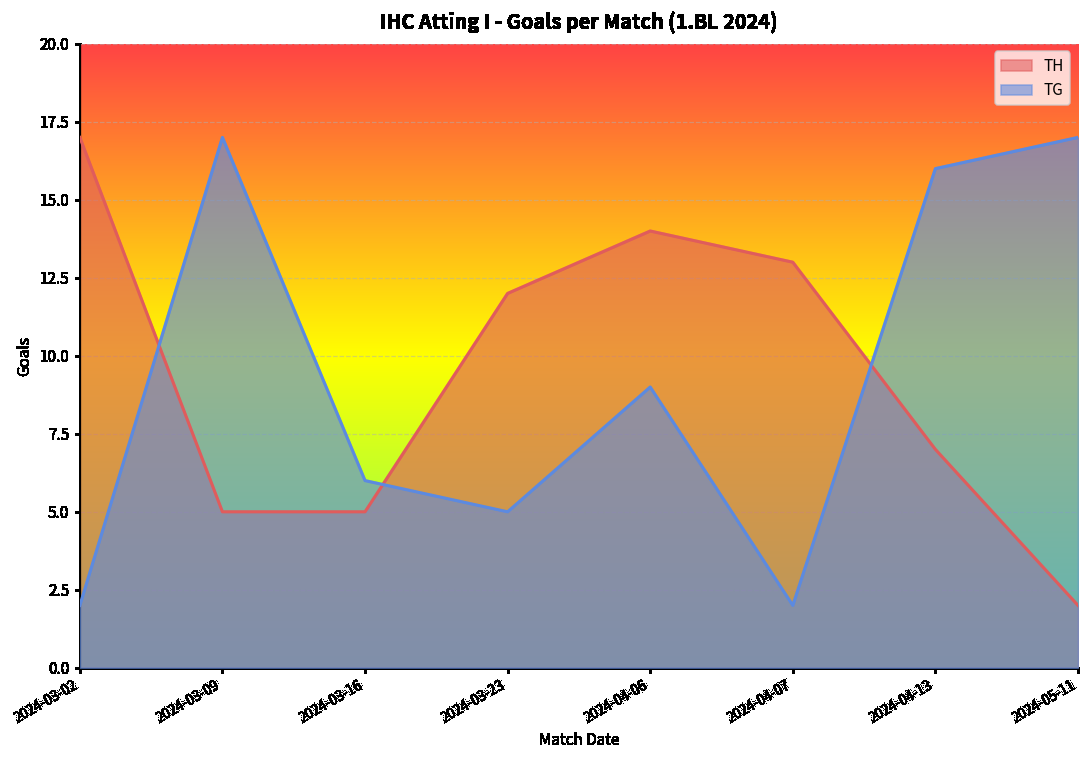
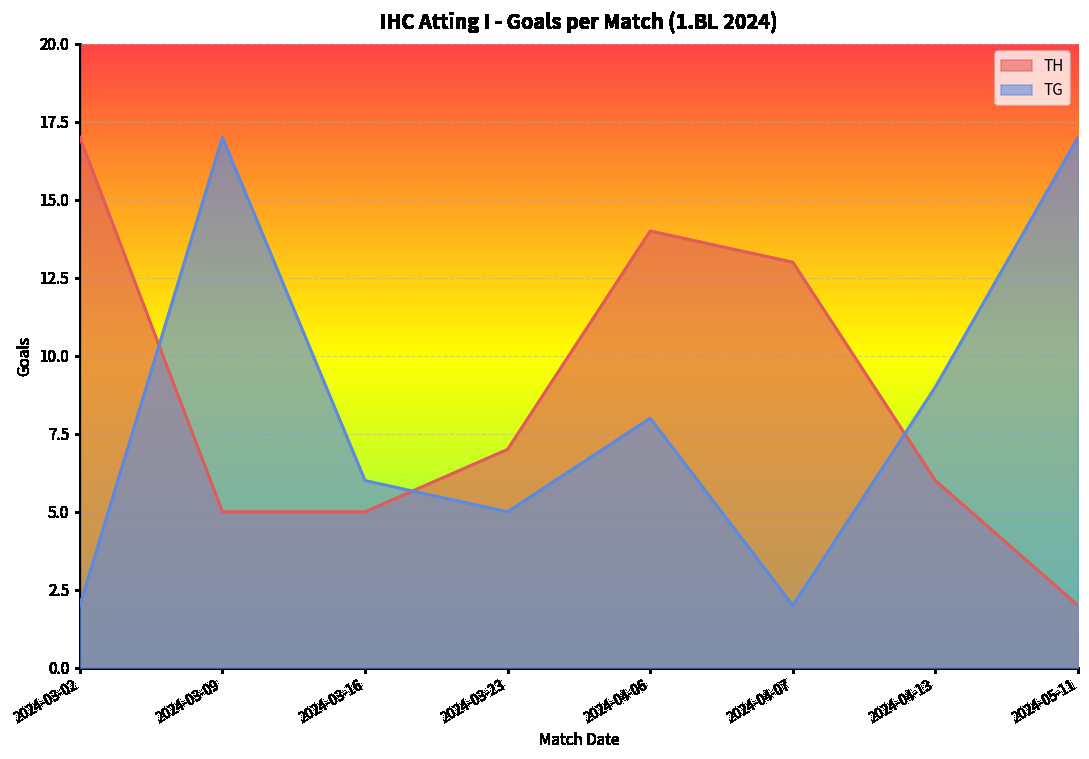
  {
    "TH": {
      "2024-03-02": 17,
      "2024-03-09": 5,
      "2024-03-16": 5,
-     "2024-03-23": 12,
+     "2024-03-23": 7,
      "2024-04-06": 14,
      "2024-04-07": 13,
-     "2024-04-13": 7,
+     "2024-04-13": 6,
      "2024-05-11": 2
    },
    "TG": {
      "2024-03-02": 2,
      "2024-03-09": 17,
      "2024-03-16": 6,
      "2024-03-23": 5,
-     "2024-04-06": 9,
+     "2024-04-06": 8,
      "2024-04-07": 2,
-     "2024-04-13": 16,
+     "2024-04-13": 9,
      "2024-05-11": 17
    }
  }
